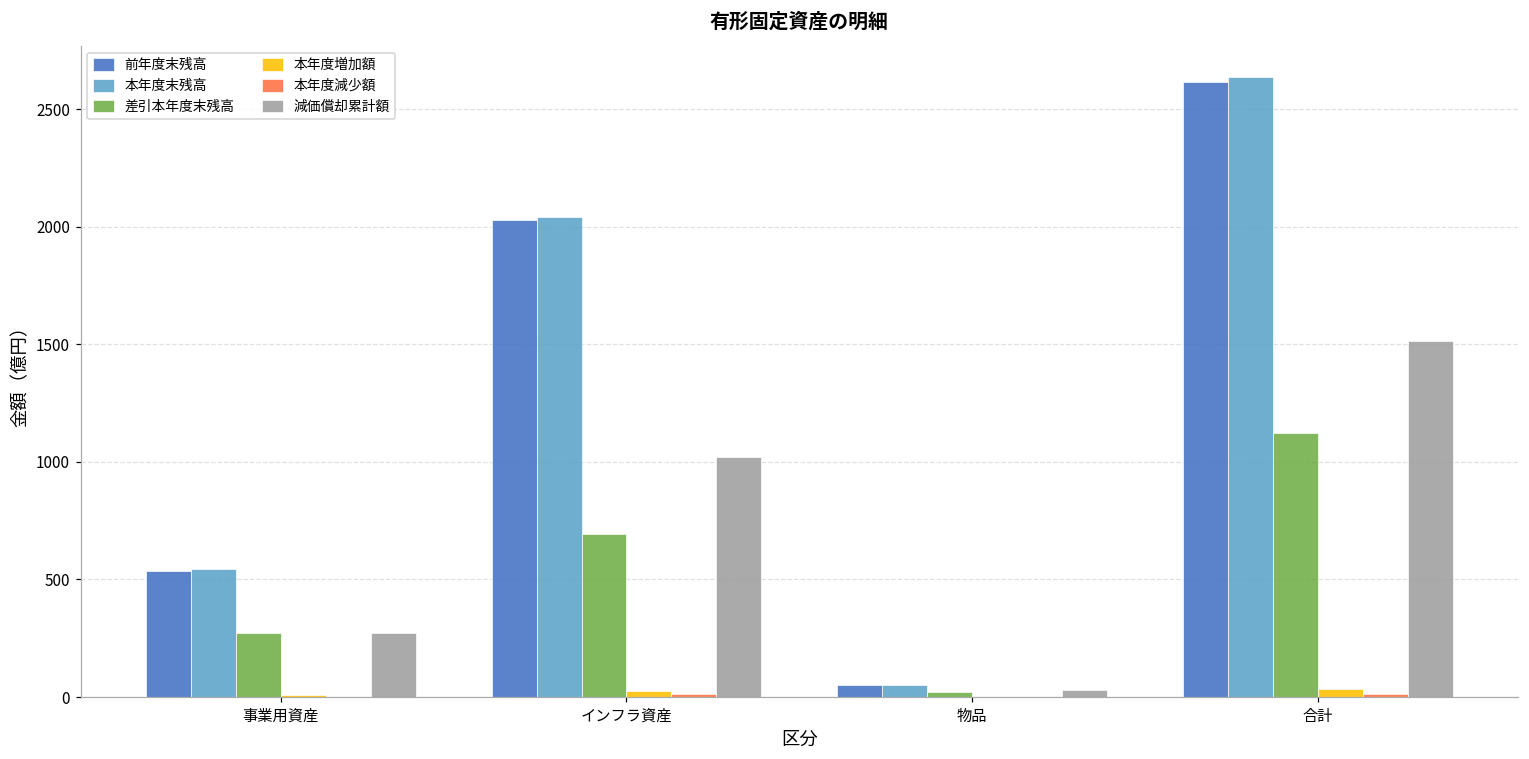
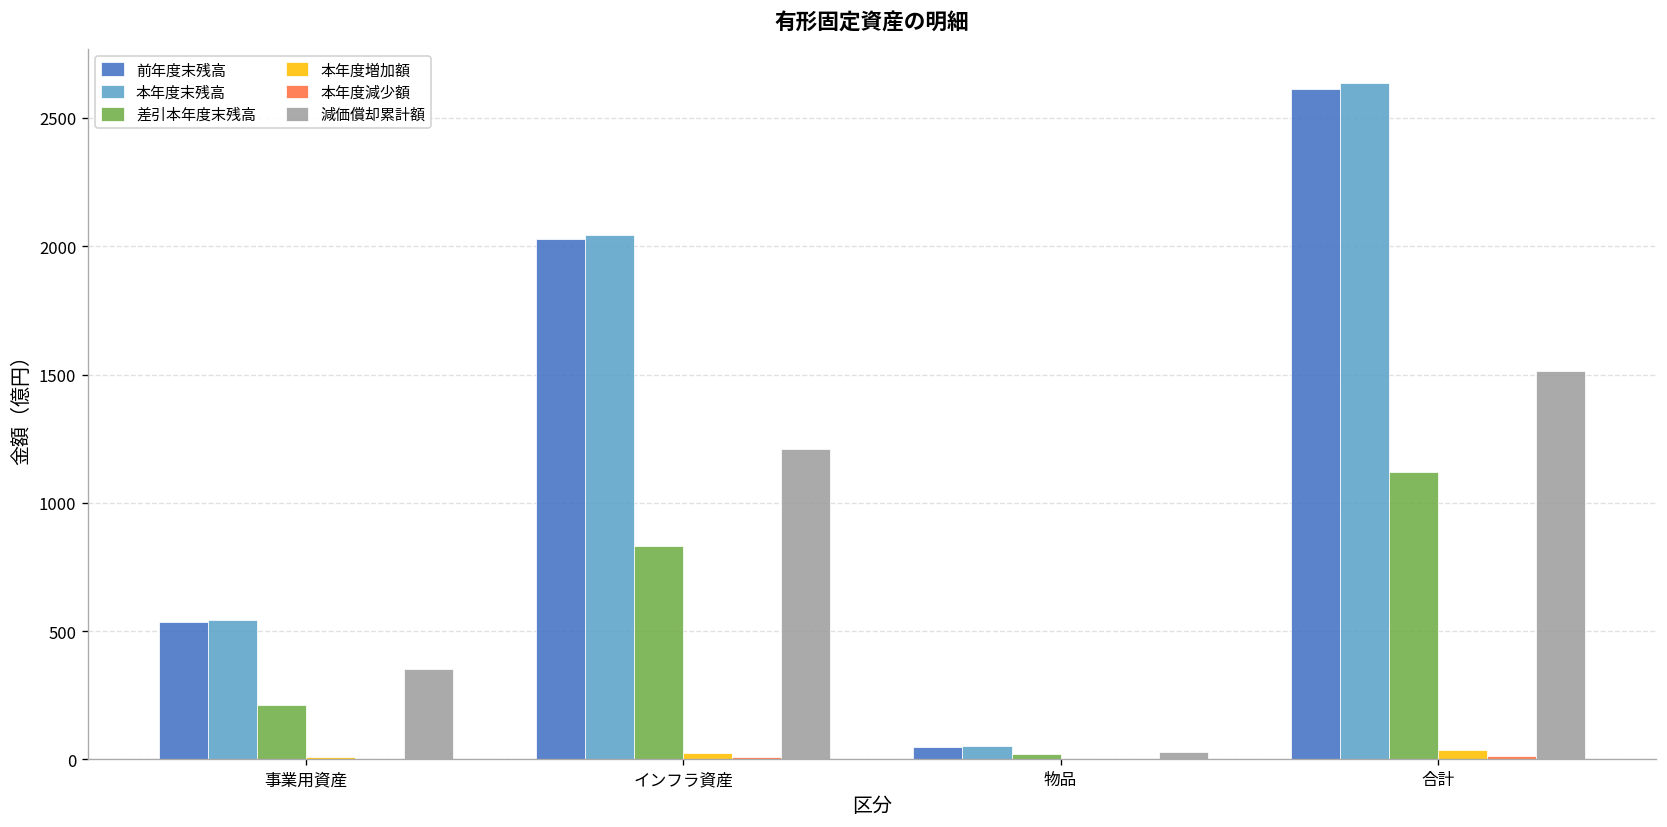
  {
    "差引本年度末残高": {
-     "事業用資産": 270,
-     "インフラ資産": 700,
+     "事業用資産": 210,
+     "インフラ資産": 830,
      "物品": 20,
      "合計": 1120
    },
    "本年度増加額": {
      "インフラ資産": 20,
      "合計": 40
    },
    "本年度減少額": {
      "合計": 10
    },
    "減価償却累計額": {
-     "事業用資産": 270,
-     "インフラ資産": 1020,
+     "事業用資産": 350,
+     "インフラ資産": 1210,
      "物品": 30,
      "合計": 1520
    }
  }
